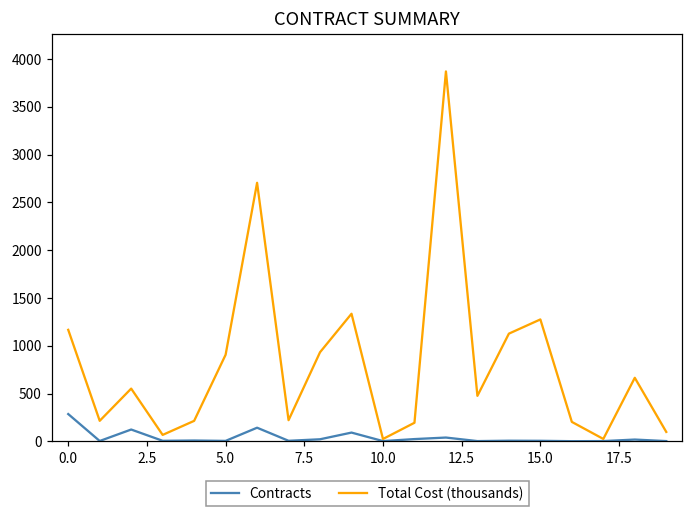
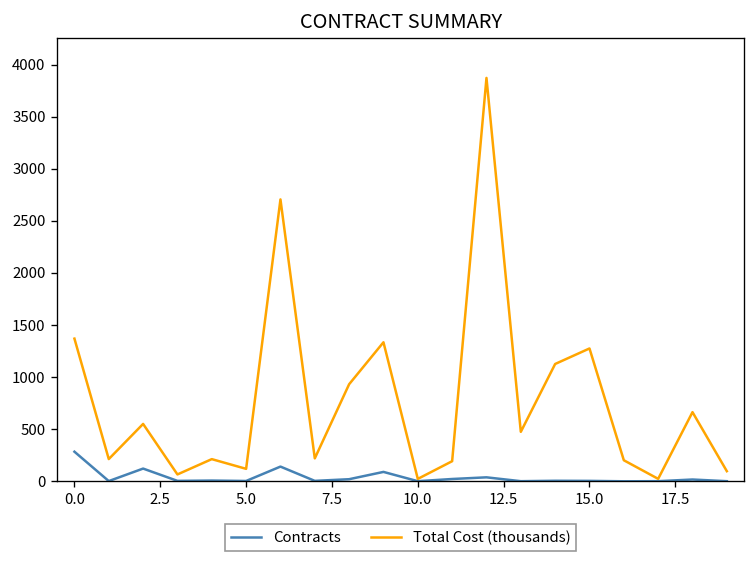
  {
    "Contracts": {
      "0.0": 300,
      "5.0": 0,
      "15.0": 0
    },
    "Total Cost (thousands)": {
-     "0.0": 1200,
-     "5.0": 900,
+     "0.0": 1400,
+     "5.0": 100,
      "15.0": 1300
    }
  }
